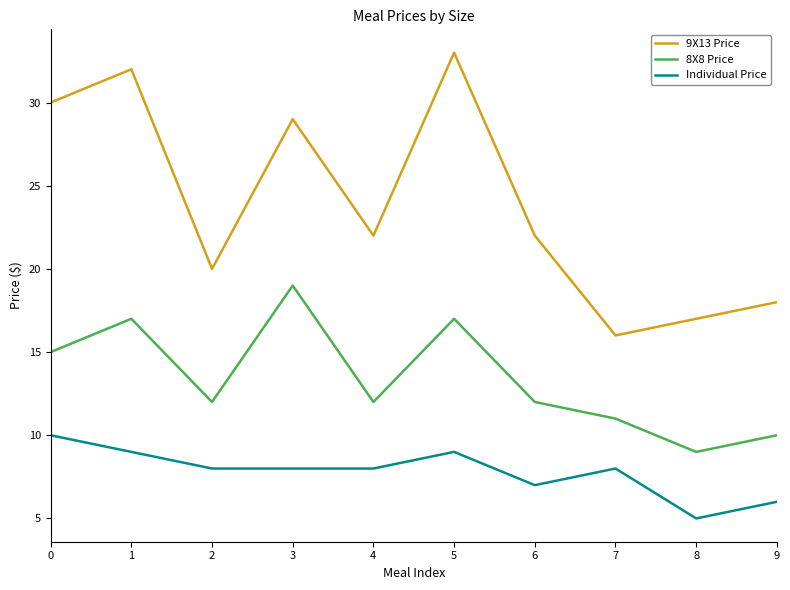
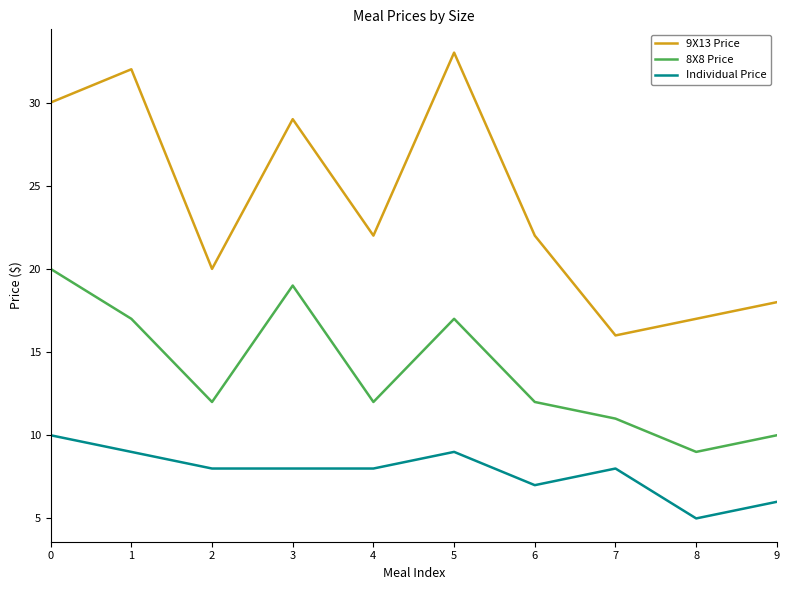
  {
    "9X13 Price": {
      "0": 30,
      "1": 32,
      "2": 20,
      "3": 29,
      "4": 22,
      "5": 33,
      "6": 22,
      "7": 16,
      "8": 17,
      "9": 18
    },
    "8X8 Price": {
-     "0": 15,
+     "0": 20,
      "1": 17,
      "2": 12,
      "3": 19,
      "4": 12,
      "5": 17,
      "6": 12,
      "7": 11,
      "8": 9,
      "9": 10
    },
    "Individual Price": {
      "0": 10,
      "1": 9,
      "2": 8,
      "3": 8,
      "4": 8,
      "5": 9,
      "6": 7,
      "7": 8,
      "8": 5,
      "9": 6
    }
  }
